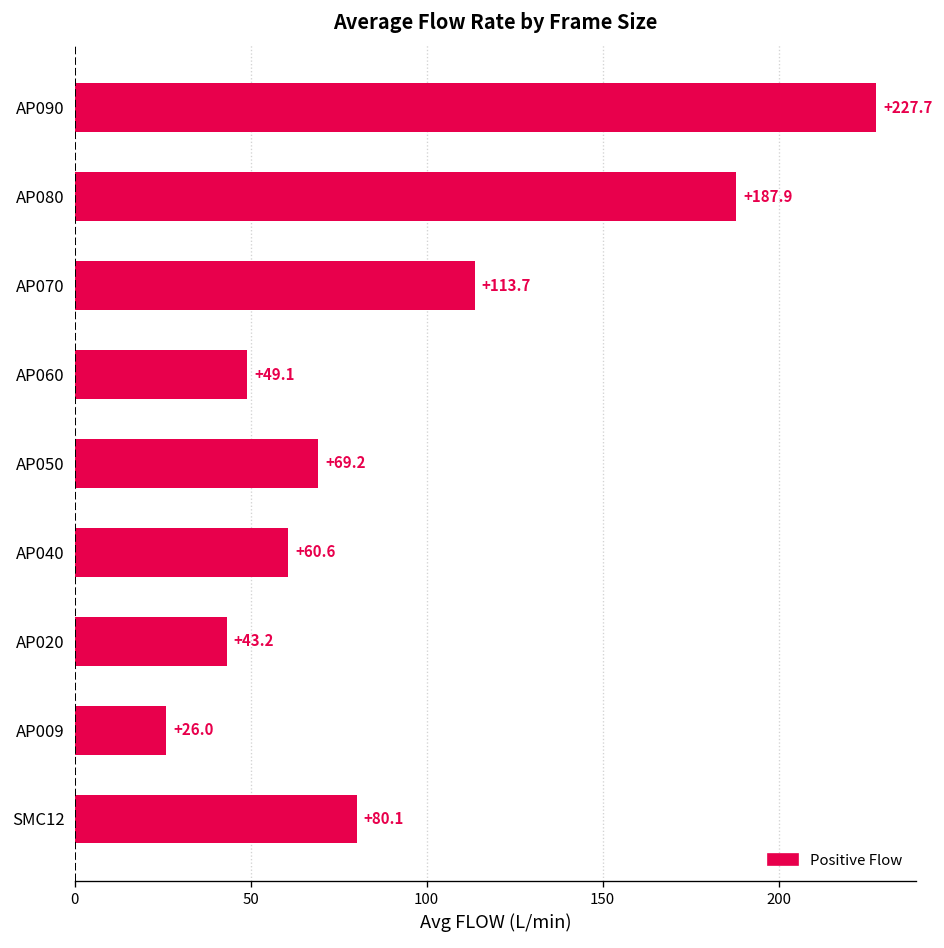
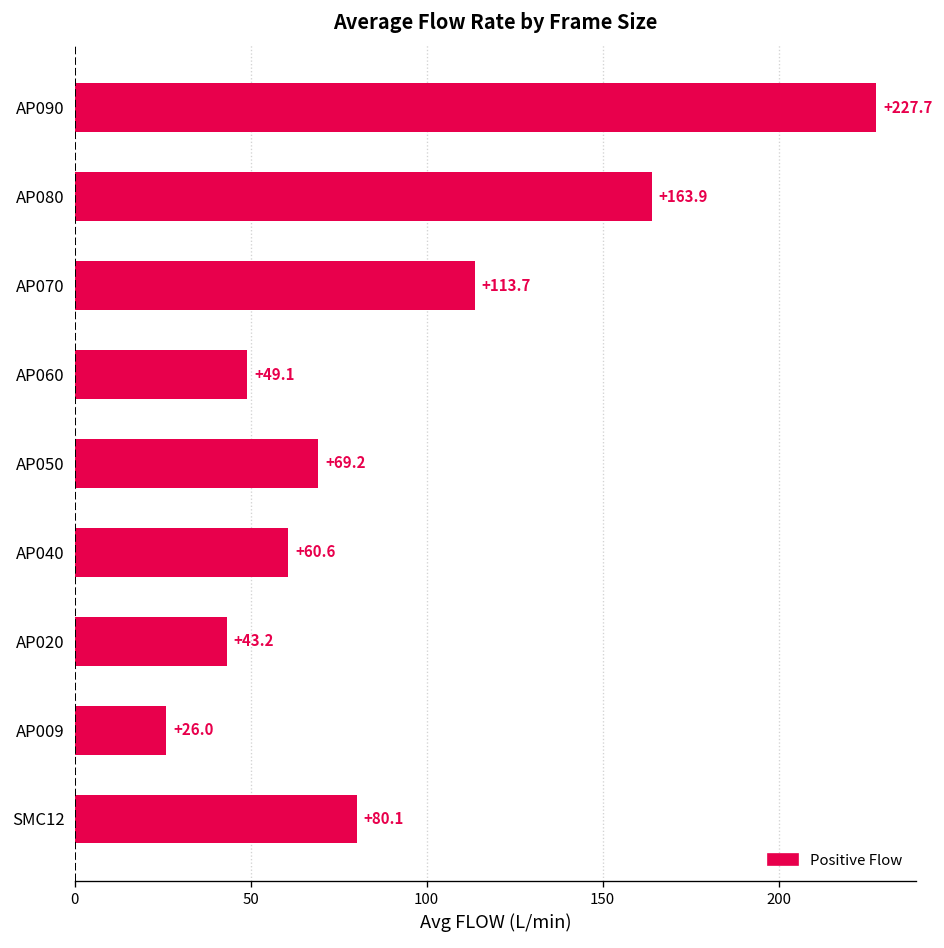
  {
    "AP090": "+227.7",
-   "AP080": "+187.9",
+   "AP080": "+163.9",
    "AP070": "+113.7",
    "AP060": "+49.1",
    "AP050": "+69.2",
    "AP040": "+60.6",
    "AP020": "+43.2",
    "AP009": "+26.0",
    "SMC12": "+80.1"
  }
